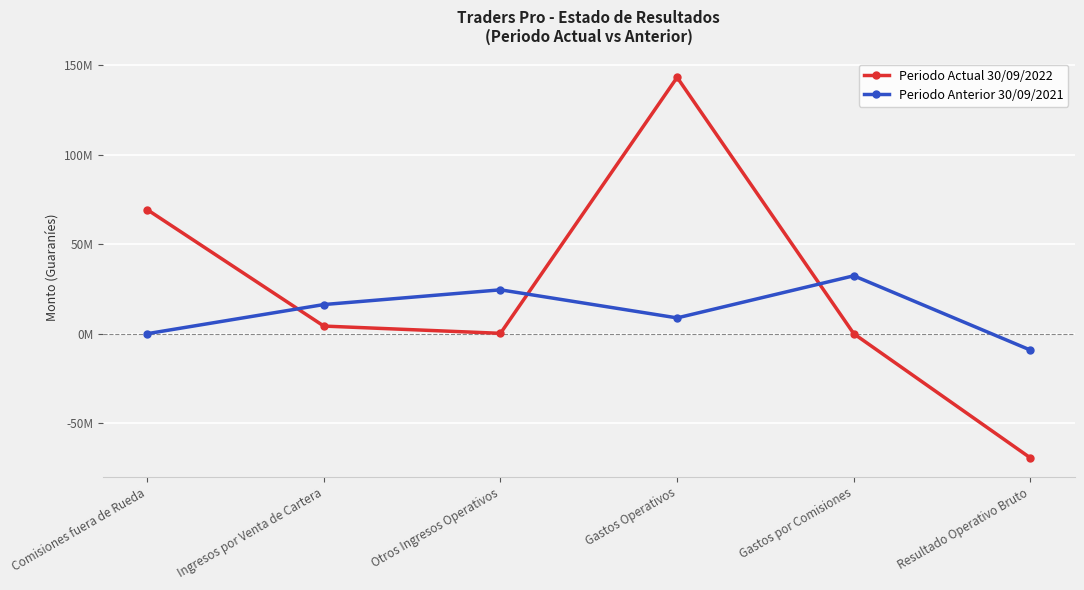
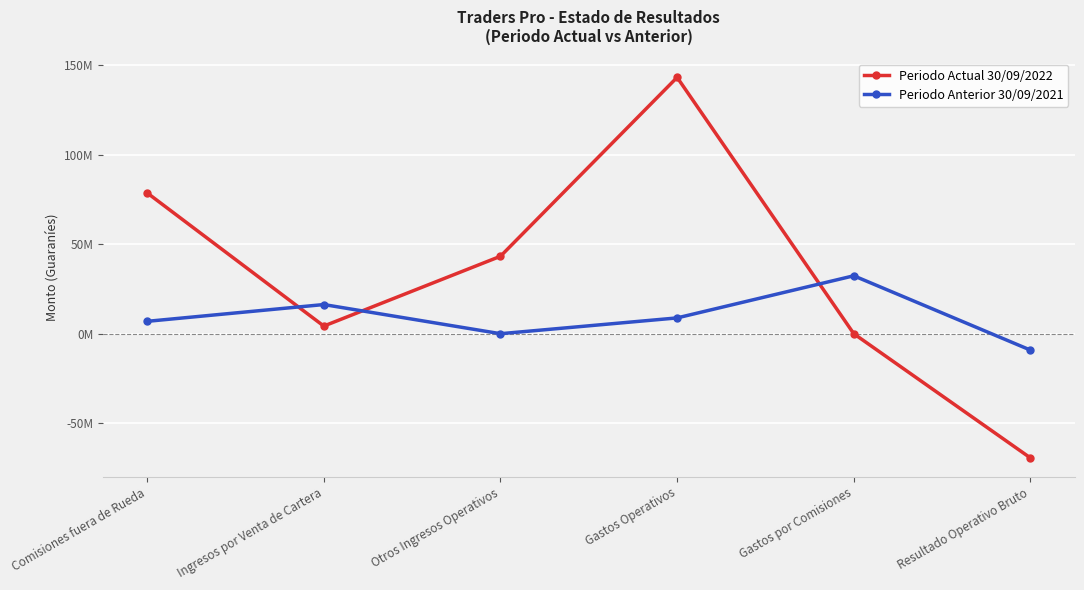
  {
    "Periodo Actual 30/09/2022": {
-     "Comisiones fuera de Rueda": 69000000,
+     "Comisiones fuera de Rueda": 79000000,
      "Ingresos por Venta de Cartera": 4000000,
-     "Otros Ingresos Operativos": 0,
+     "Otros Ingresos Operativos": 43000000,
      "Gastos Operativos": 143000000,
      "Gastos por Comisiones": 0,
      "Resultado Operativo Bruto": -69000000
    },
    "Periodo Anterior 30/09/2021": {
-     "Comisiones fuera de Rueda": 0,
+     "Comisiones fuera de Rueda": 7000000,
      "Ingresos por Venta de Cartera": 16000000,
-     "Otros Ingresos Operativos": 24000000,
+     "Otros Ingresos Operativos": 0,
      "Gastos Operativos": 9000000,
      "Gastos por Comisiones": 32000000,
      "Resultado Operativo Bruto": -9000000
    }
  }
